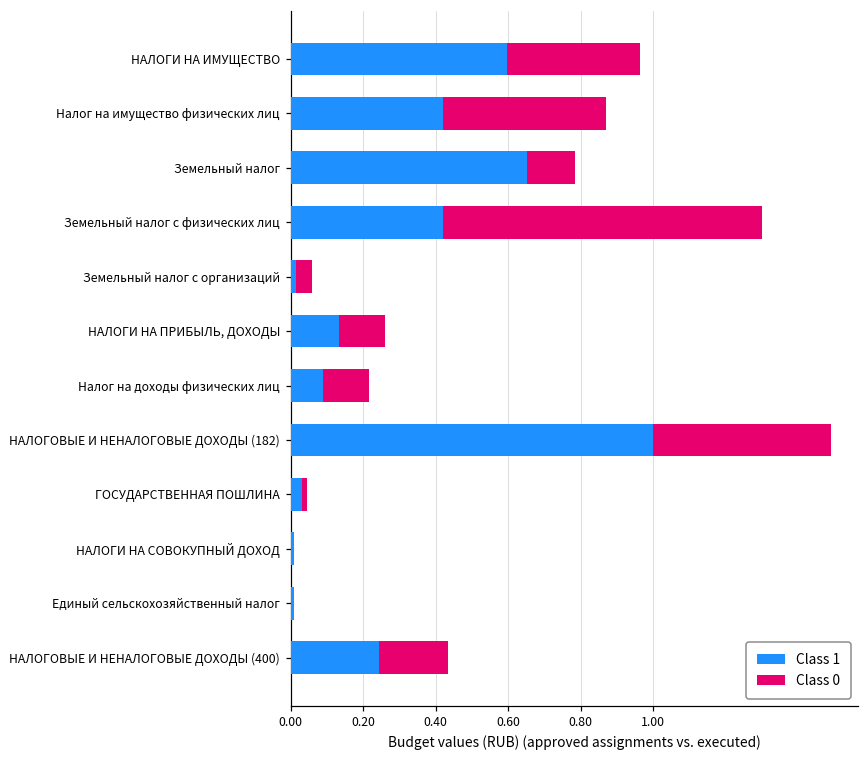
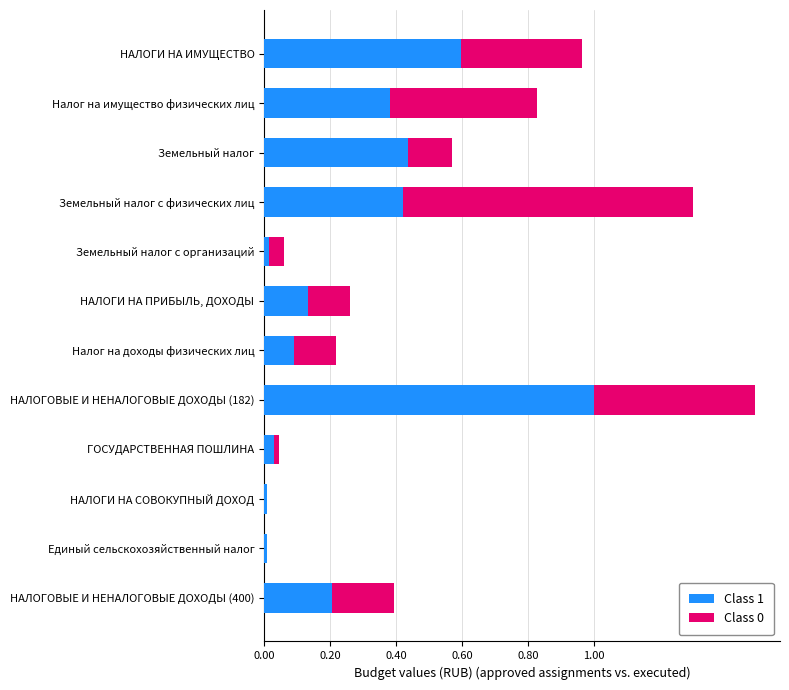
  {
    "Class 1": {
      "НАЛОГИ НА ИМУЩЕСТВО": 0.60,
-     "Налог на имущество физических лиц": 0.42,
-     "Земельный налог": 0.65,
+     "Налог на имущество физических лиц": 0.38,
+     "Земельный налог": 0.44,
      "Земельный налог с физических лиц": 0.42,
      "Земельный налог с организаций": 0.01,
      "НАЛОГИ НА ПРИБЫЛЬ, ДОХОДЫ": 0.13,
      "Налог на доходы физических лиц": 0.09,
      "НАЛОГОВЫЕ И НЕНАЛОГОВЫЕ ДОХОДЫ (182)": 1.00,
      "ГОСУДАРСТВЕННАЯ ПОШЛИНА": 0.03,
      "НАЛОГИ НА СОВОКУПНЫЙ ДОХОД": 0.01,
      "Единый сельскохозяйственный налог": 0.01,
-     "НАЛОГОВЫЕ И НЕНАЛОГОВЫЕ ДОХОДЫ (400)": 0.24
+     "НАЛОГОВЫЕ И НЕНАЛОГОВЫЕ ДОХОДЫ (400)": 0.20
    },
    "Class 0": {
      "НАЛОГИ НА ИМУЩЕСТВО": 0.37,
      "Налог на имущество физических лиц": 0.45,
      "Земельный налог": 0.13,
      "Земельный налог с физических лиц": 0.88,
      "Земельный налог с организаций": 0.04,
      "НАЛОГИ НА ПРИБЫЛЬ, ДОХОДЫ": 0.13,
      "Налог на доходы физических лиц": 0.13,
      "НАЛОГОВЫЕ И НЕНАЛОГОВЫЕ ДОХОДЫ (182)": 0.49,
      "ГОСУДАРСТВЕННАЯ ПОШЛИНА": 0.02,
      "НАЛОГИ НА СОВОКУПНЫЙ ДОХОД": 0.00,
      "Единый сельскохозяйственный налог": 0.00,
      "НАЛОГОВЫЕ И НЕНАЛОГОВЫЕ ДОХОДЫ (400)": 0.19
    }
  }
